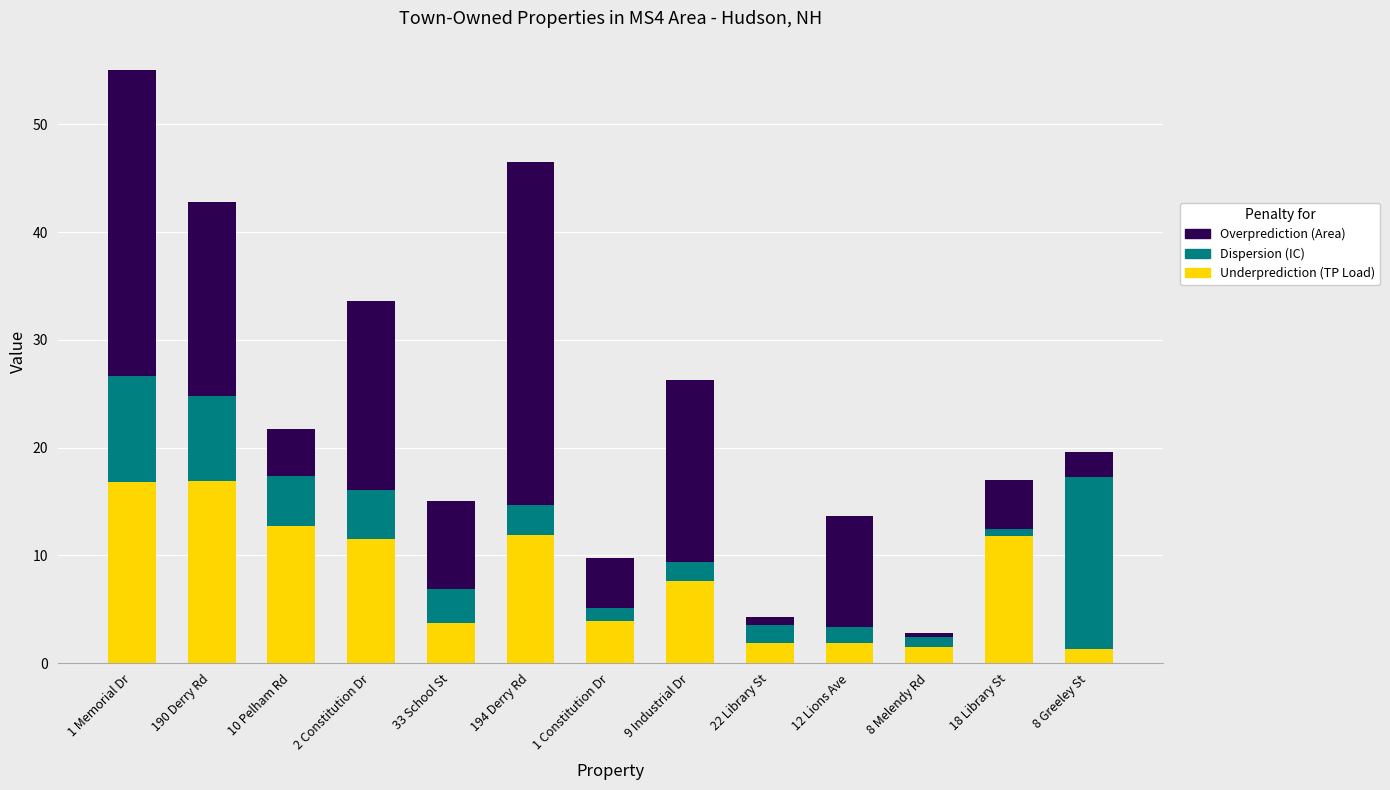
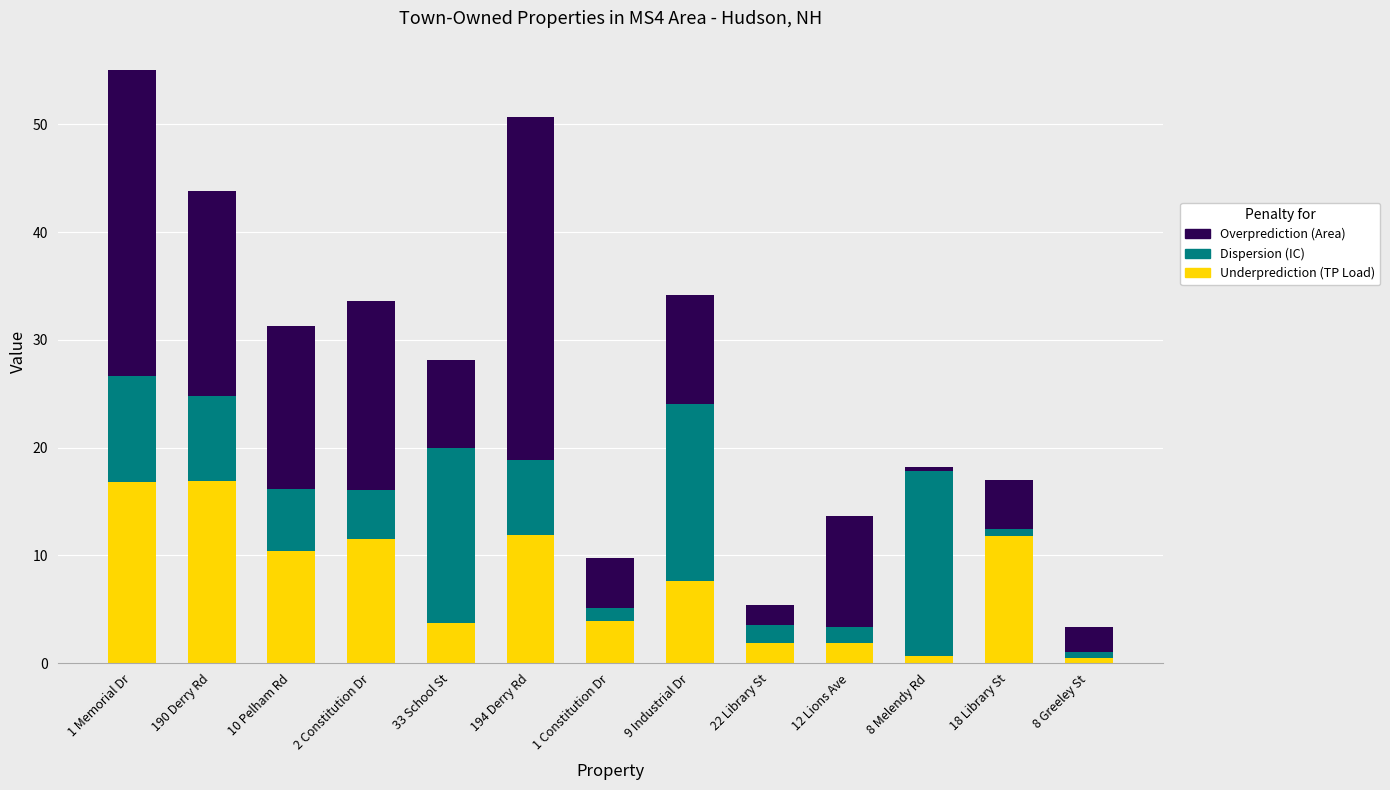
  {
    "Underprediction (TP Load)": {
      "1 Memorial Dr": 16.8,
      "190 Derry Rd": 16.9,
-     "10 Pelham Rd": 12.8,
+     "10 Pelham Rd": 10.4,
      "2 Constitution Dr": 11.5,
      "33 School St": 3.7,
      "194 Derry Rd": 11.9,
      "1 Constitution Dr": 3.9,
      "9 Industrial Dr": 7.6,
      "22 Library St": 1.9,
      "12 Lions Ave": 1.9,
-     "8 Melendy Rd": 1.5,
+     "8 Melendy Rd": 0.6,
      "18 Library St": 11.8,
-     "8 Greeley St": 1.4
+     "8 Greeley St": 0.5
    },
    "Dispersion (IC)": {
      "1 Memorial Dr": 9.9,
      "190 Derry Rd": 7.9,
-     "10 Pelham Rd": 4.6,
+     "10 Pelham Rd": 5.7,
      "2 Constitution Dr": 4.6,
-     "33 School St": 3.2,
-     "194 Derry Rd": 2.8,
+     "33 School St": 16.3,
+     "194 Derry Rd": 7.0,
      "1 Constitution Dr": 1.2,
-     "9 Industrial Dr": 1.8,
+     "9 Industrial Dr": 16.5,
      "22 Library St": 1.7,
      "12 Lions Ave": 1.4,
-     "8 Melendy Rd": 0.9,
+     "8 Melendy Rd": 17.2,
      "18 Library St": 0.7,
-     "8 Greeley St": 15.9
+     "8 Greeley St": 0.6
    },
    "Overprediction (Area)": {
      "1 Memorial Dr": 28.4,
-     "190 Derry Rd": 18.0,
-     "10 Pelham Rd": 4.3,
+     "190 Derry Rd": 19.1,
+     "10 Pelham Rd": 15.1,
      "2 Constitution Dr": 17.5,
      "33 School St": 8.2,
      "194 Derry Rd": 31.8,
      "1 Constitution Dr": 4.6,
-     "9 Industrial Dr": 16.9,
-     "22 Library St": 0.7,
+     "9 Industrial Dr": 10.0,
+     "22 Library St": 1.8,
      "12 Lions Ave": 10.3,
      "8 Melendy Rd": 0.4,
      "18 Library St": 4.5,
      "8 Greeley St": 2.3
    }
  }
